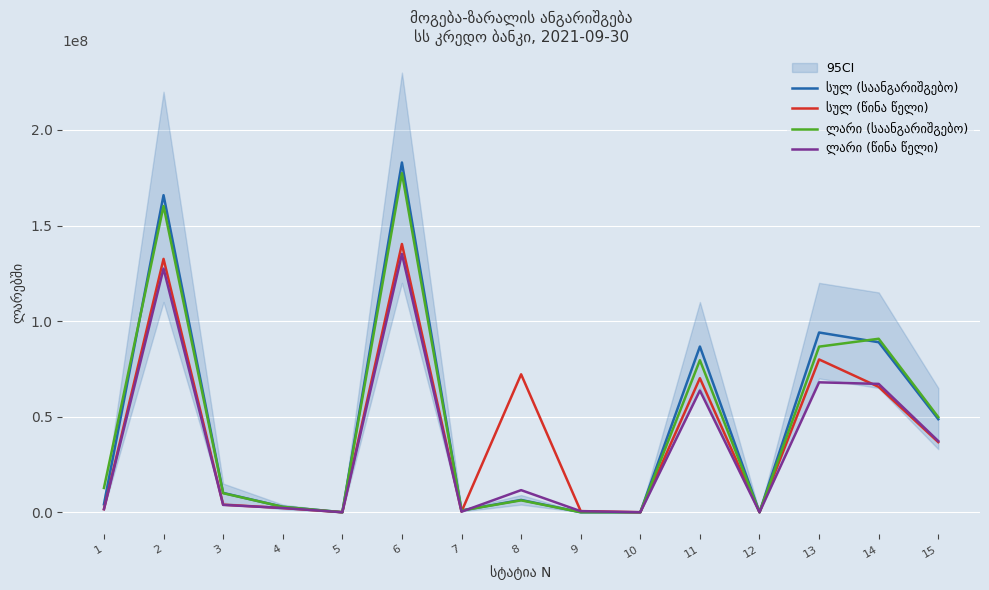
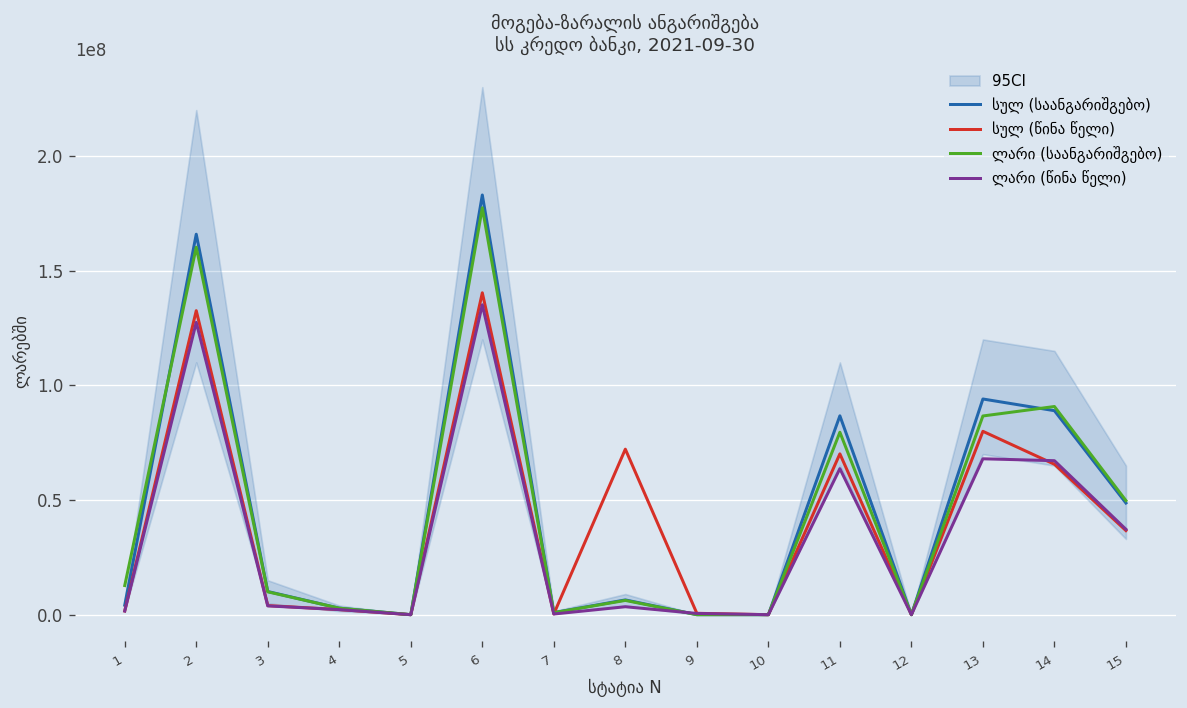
  {
    "სულ (წინა წელი)": {
      "2": 133000000,
      "6": 140000000,
      "8": 72000000,
      "11": 70000000,
      "13": 80000000,
      "14": 66000000
    },
    "ლარი (საანგარიშგებო)": {
      "1": 13000000,
      "2": 160000000,
      "6": 177000000,
      "11": 80000000,
      "13": 87000000,
      "14": 91000000
    },
    "ლარი (წინა წელი)": {
      "2": 127000000,
      "6": 135000000,
-     "8": 12000000,
+     "8": 3000000,
      "11": 64000000,
      "13": 68000000,
      "14": 67000000
    }
  }
